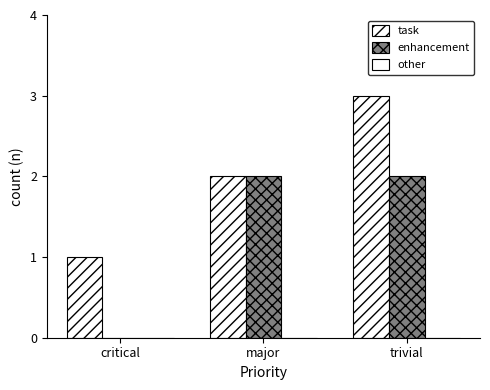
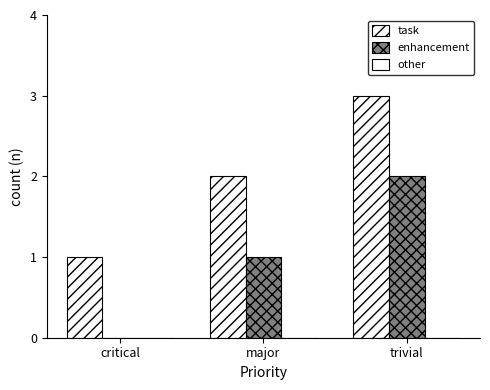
  {
    "enhancement": {
      "critical": 0,
-     "major": 2,
+     "major": 1,
      "trivial": 2
    }
  }
